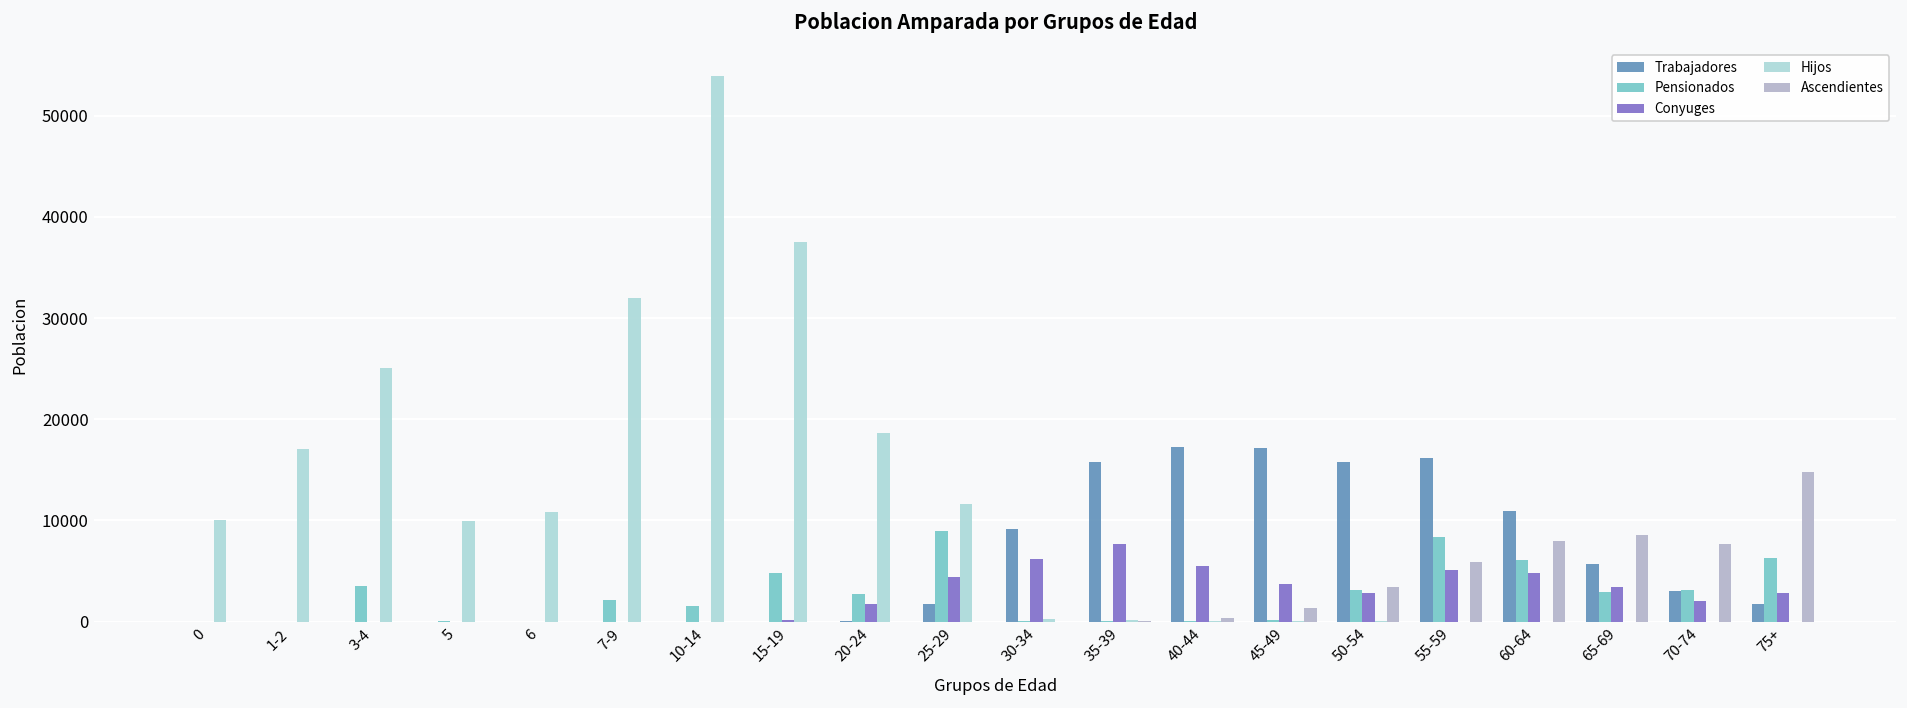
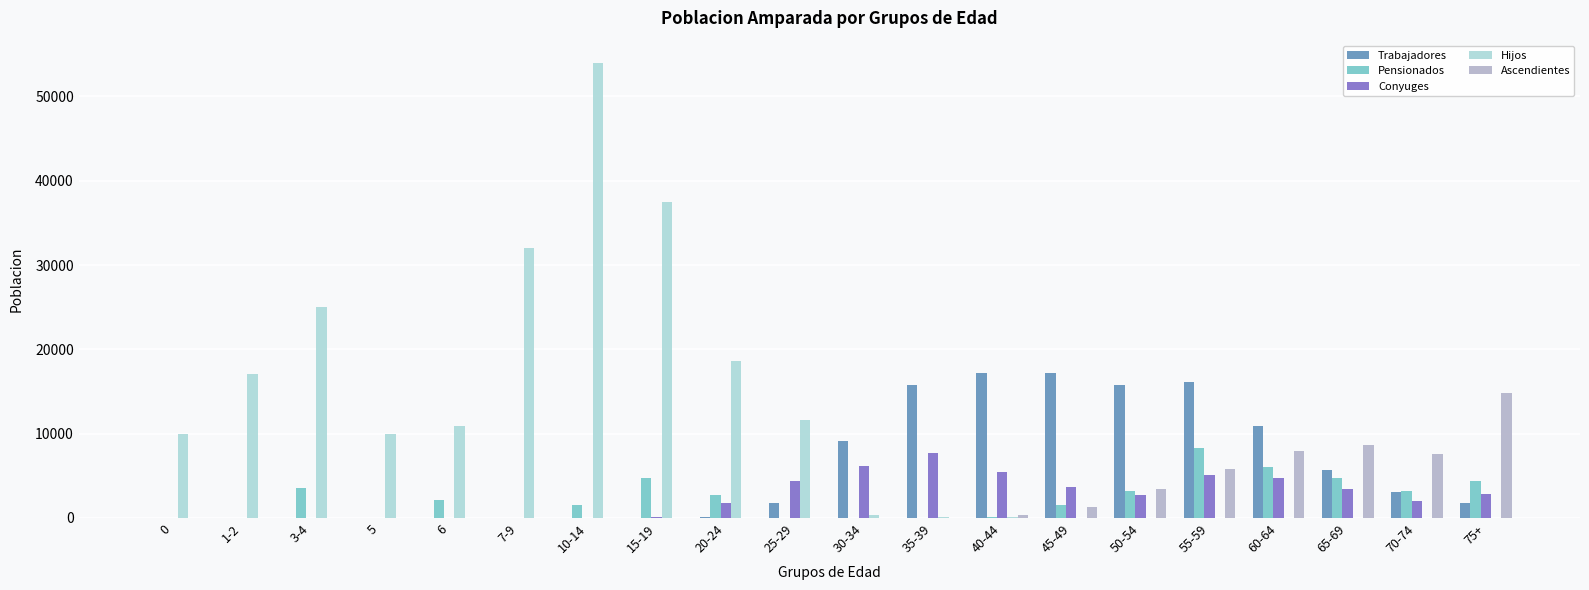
  {
    "Pensionados": {
      "0": 0,
      "1-2": 0,
      "3-4": 3000,
-     "6": 0,
-     "7-9": 2000,
+     "6": 2000,
+     "7-9": 0,
      "10-14": 2000,
      "15-19": 5000,
      "20-24": 3000,
-     "25-29": 9000,
-     "45-49": 0,
+     "25-29": 0,
+     "45-49": 1000,
      "50-54": 3000,
      "55-59": 8000,
      "60-64": 6000,
-     "65-69": 3000,
+     "65-69": 5000,
      "70-74": 3000,
-     "75+": 6000
+     "75+": 4000
    }
  }
